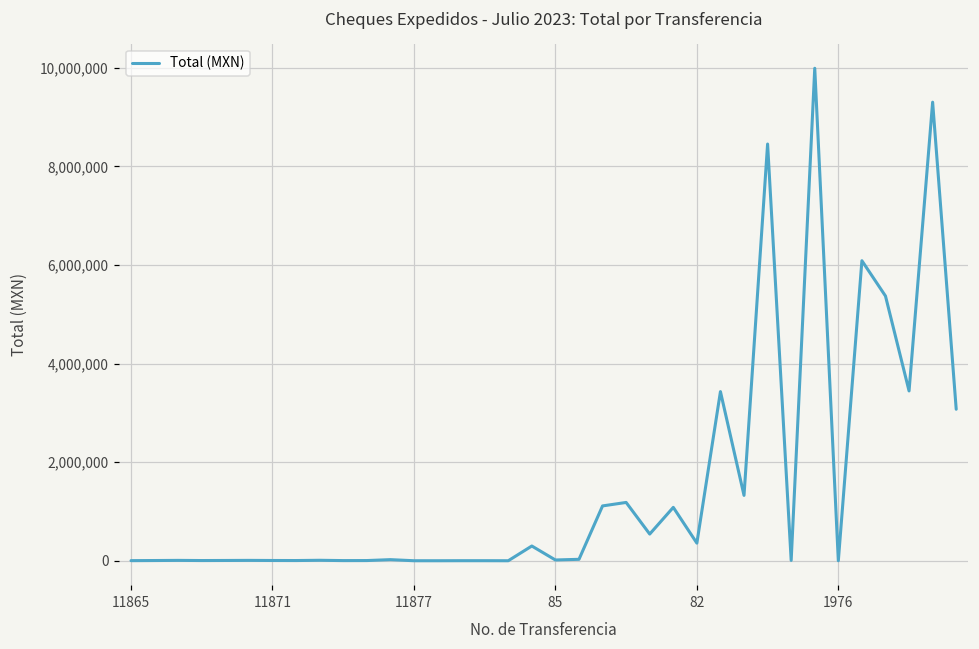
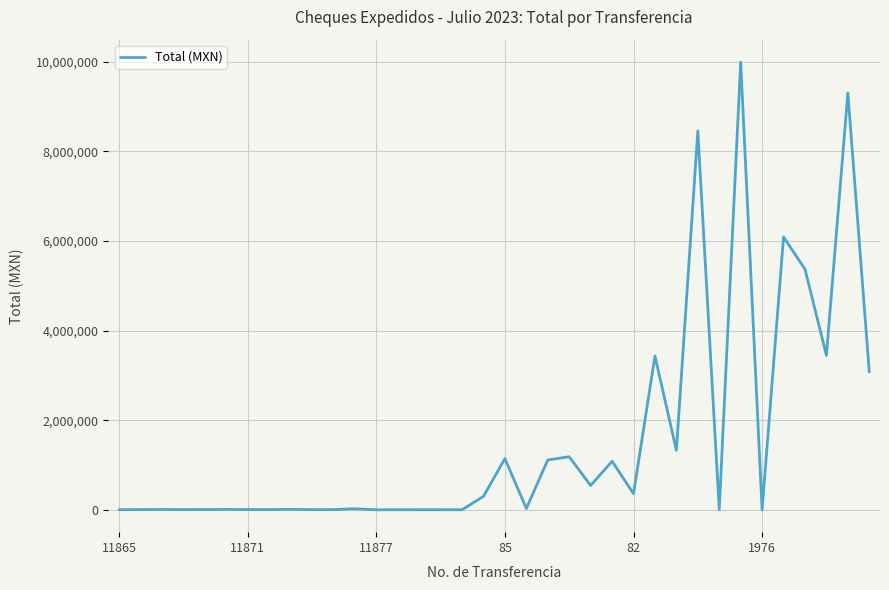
  {
    "11865": "0",
    "11871": "0",
    "11877": "0",
-   "85": "0",
+   "85": "1,100,000",
    "82": "400,000",
    "1976": "0"
  }
